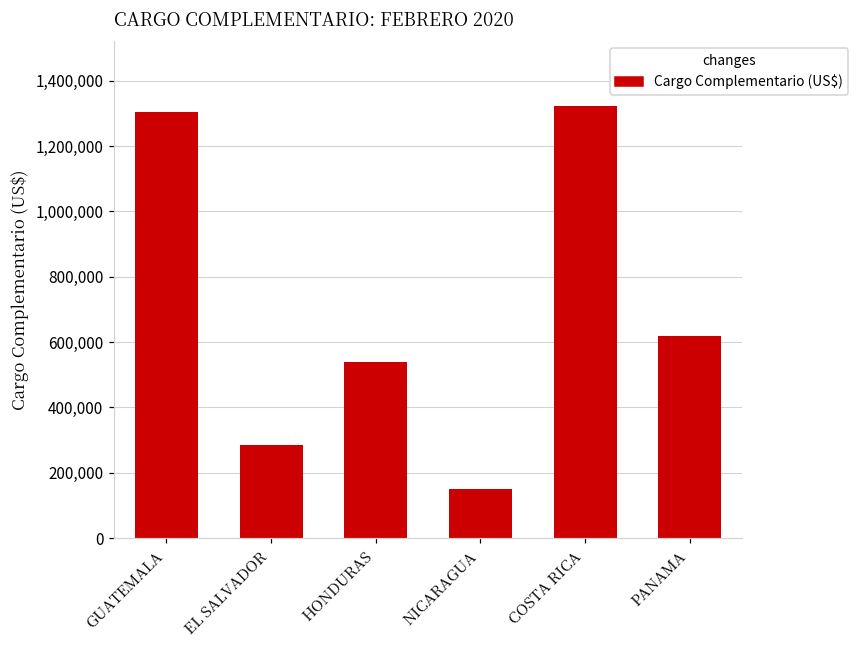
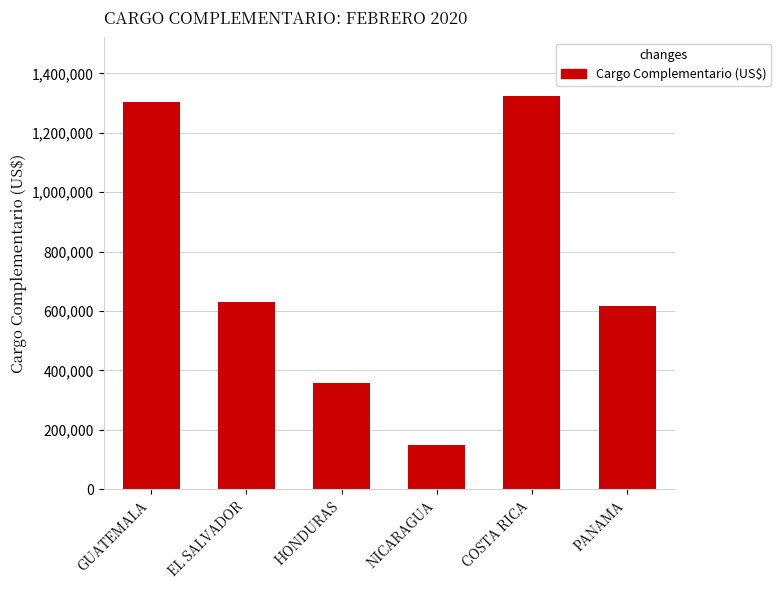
  {
    "GUATEMALA": "1,300,000",
-   "EL SALVADOR": "280,000",
-   "HONDURAS": "540,000",
+   "EL SALVADOR": "630,000",
+   "HONDURAS": "360,000",
    "NICARAGUA": "150,000",
    "COSTA RICA": "1,320,000",
    "PANAMA": "620,000"
  }
